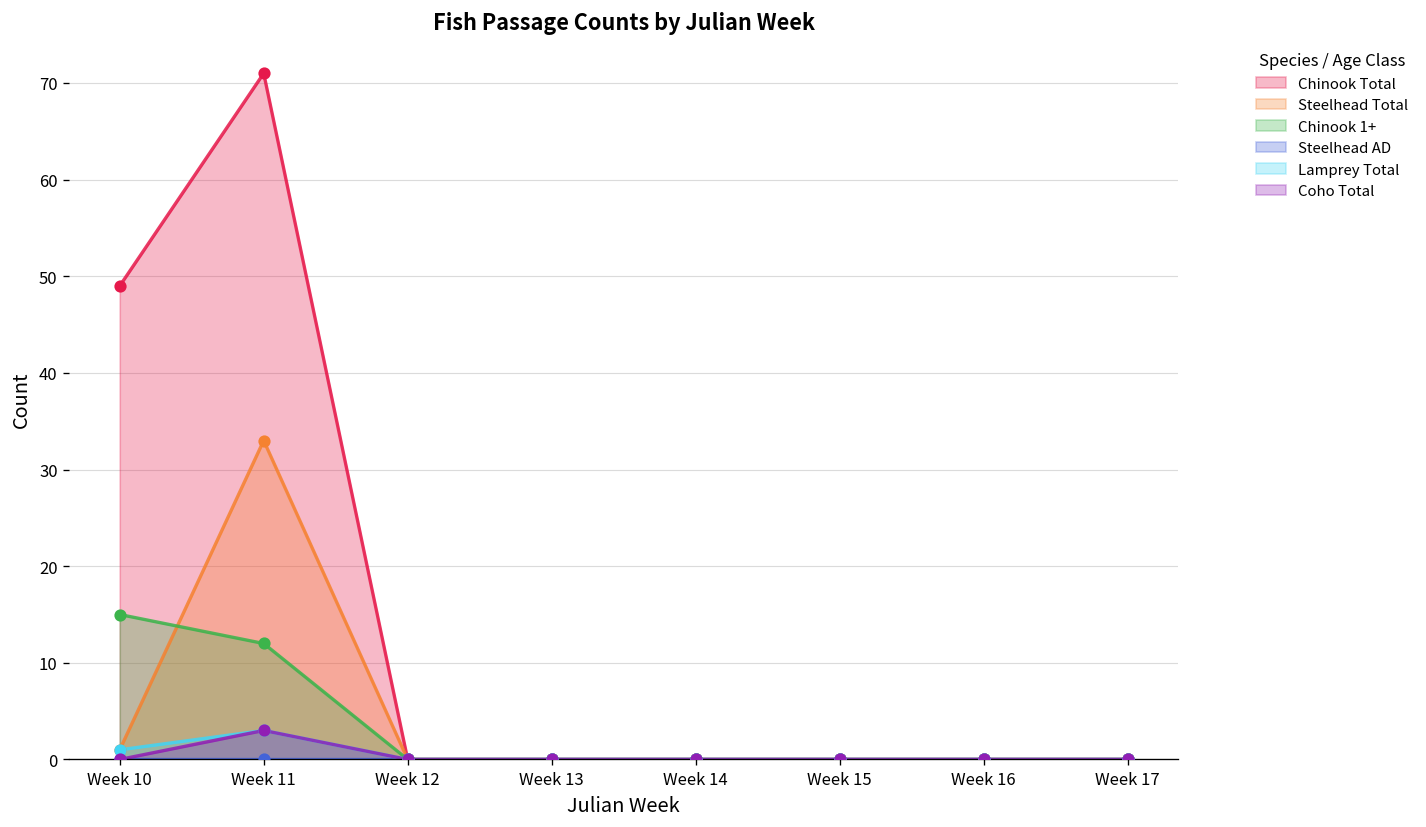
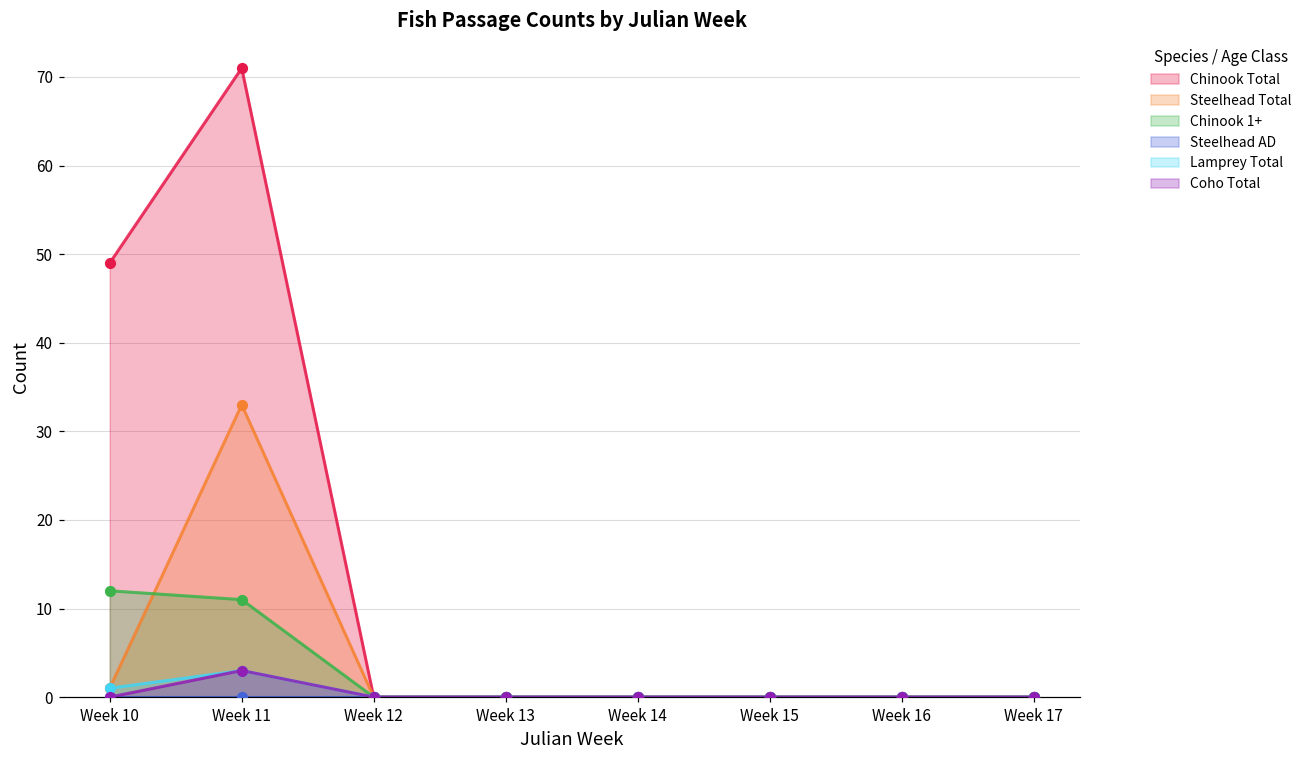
  {
    "Chinook 1+": {
-     "Week 10": 15,
-     "Week 11": 12
+     "Week 10": 12,
+     "Week 11": 11
    }
  }
